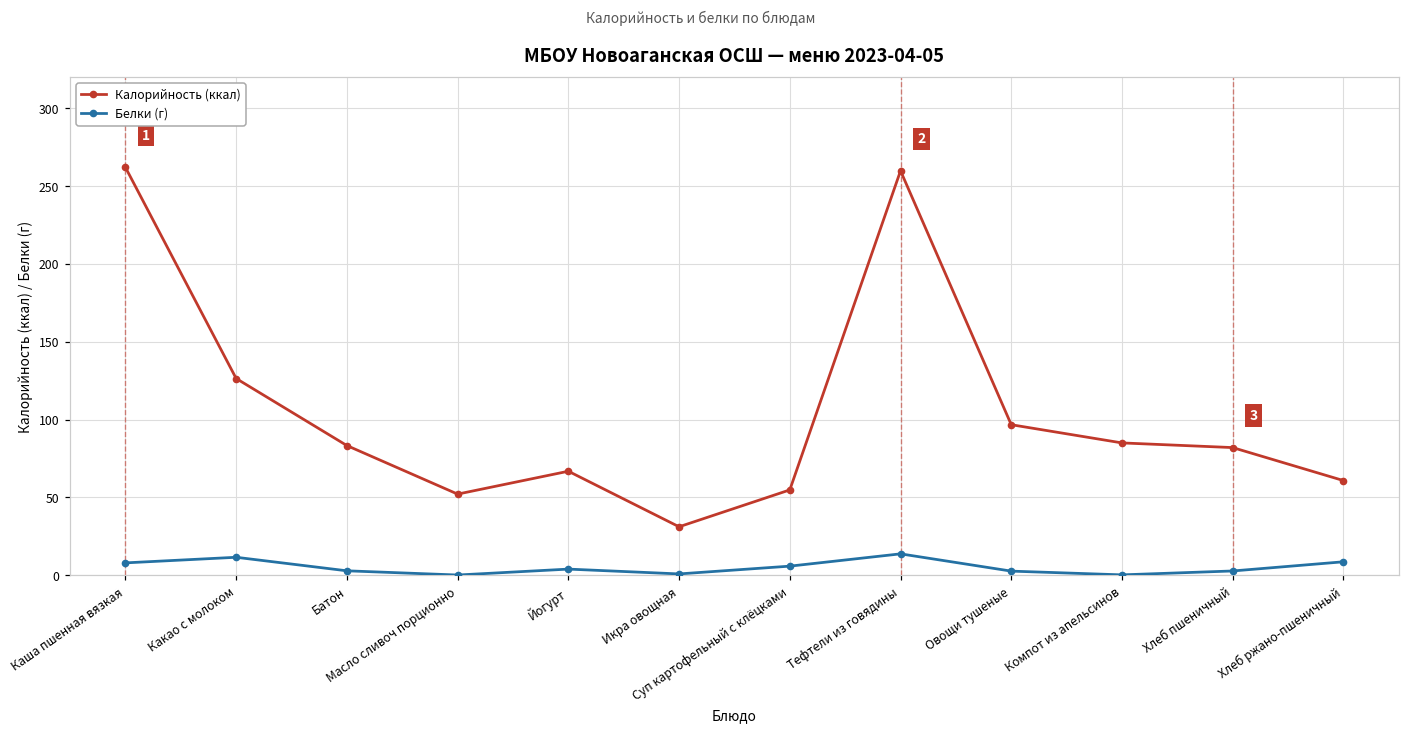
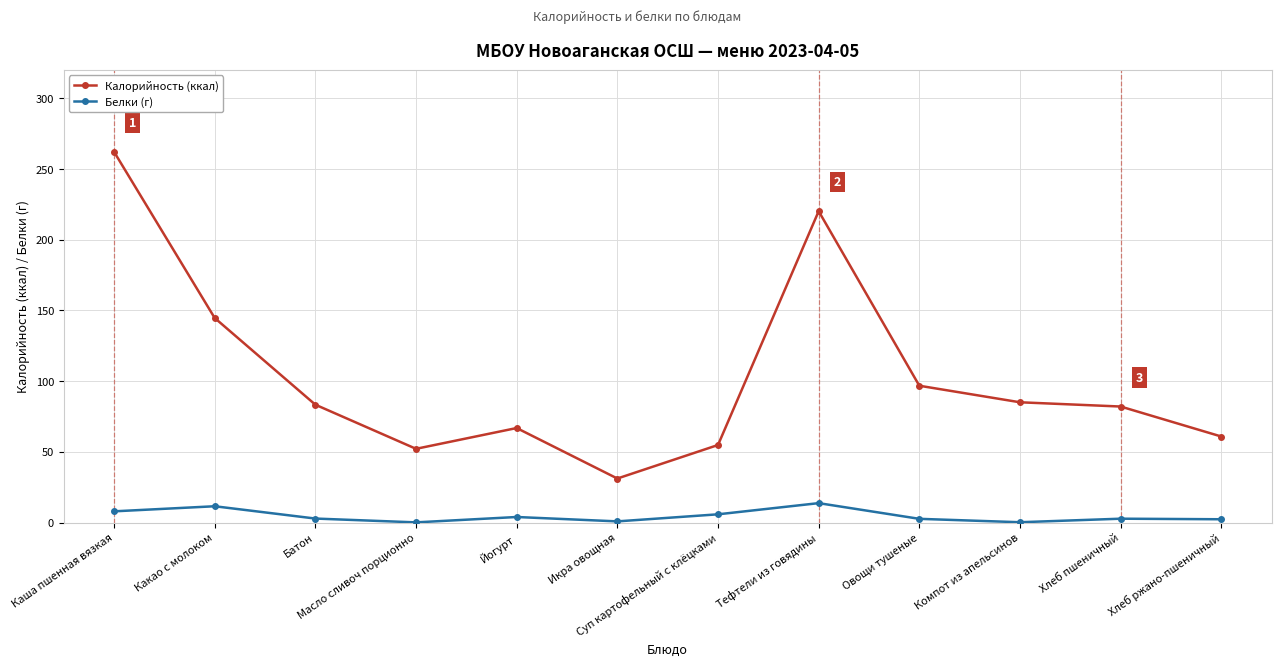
  {
    "Калорийность (ккал)": {
      "Каша пшенная вязкая": 262,
-     "Какао с молоком": 126,
+     "Какао с молоком": 145,
      "Батон": 83,
      "Масло сливоч порционно": 52,
      "Йогурт": 67,
      "Икра овощная": 31,
      "Суп картофельный с клёцками": 55,
-     "Тефтели из говядины": 260,
+     "Тефтели из говядины": 220,
      "Овощи тушеные": 97,
      "Компот из апельсинов": 85,
      "Хлеб пшеничный": 82,
      "Хлеб ржано-пшеничный": 61
    },
    "Белки (г)": {
      "Каша пшенная вязкая": 8,
      "Какао с молоком": 12,
      "Батон": 3,
      "Масло сливоч порционно": 0,
      "Йогурт": 4,
      "Икра овощная": 1,
      "Суп картофельный с клёцками": 6,
      "Тефтели из говядины": 14,
      "Овощи тушеные": 3,
      "Компот из апельсинов": 0,
      "Хлеб пшеничный": 3,
-     "Хлеб ржано-пшеничный": 9
+     "Хлеб ржано-пшеничный": 2
    }
  }
